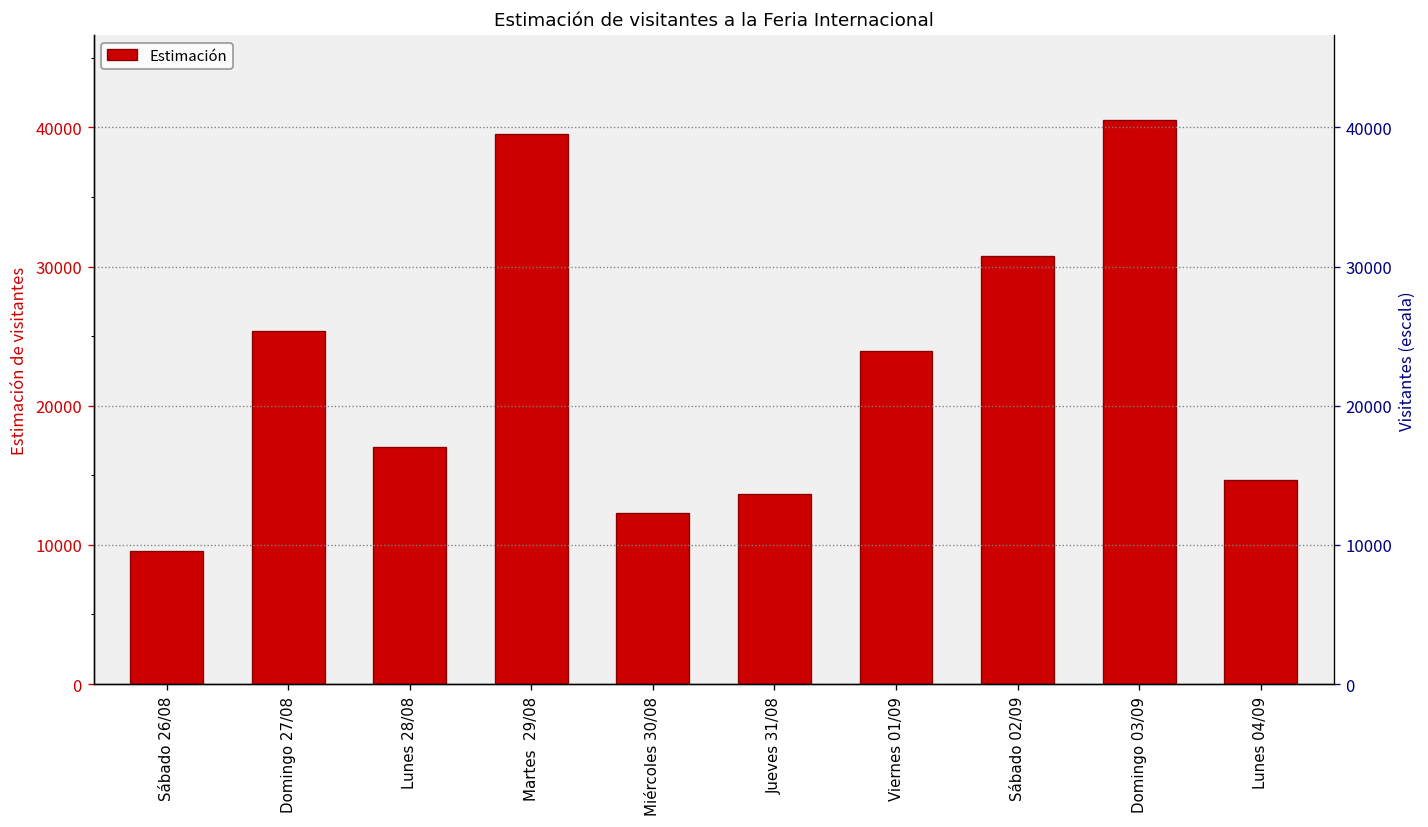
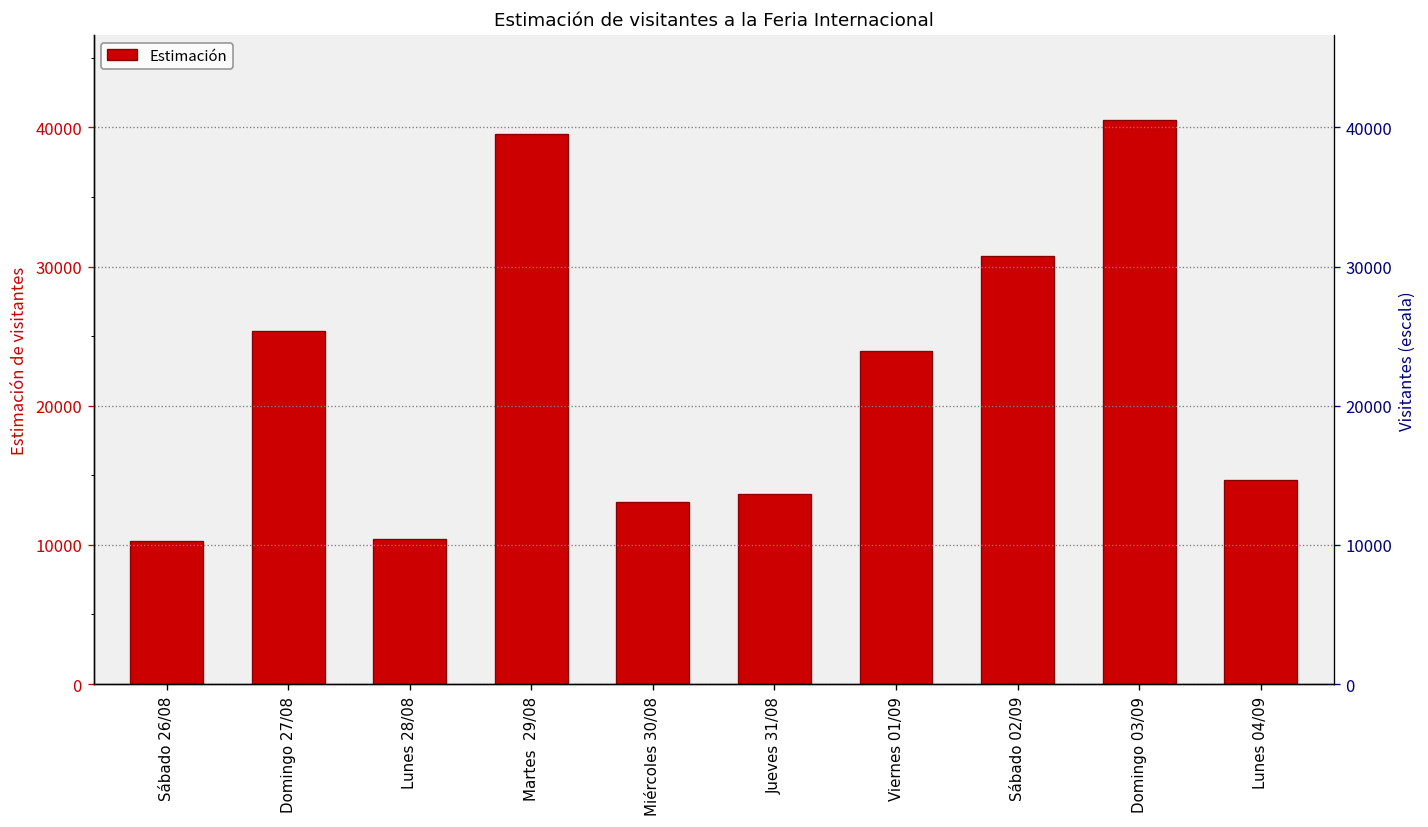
  {
-   "Sábado 26/08": 9500,
+   "Sábado 26/08": 10300,
    "Domingo 27/08": 25400,
-   "Lunes 28/08": 17000,
+   "Lunes 28/08": 10400,
    "Martes 29/08": 39500,
-   "Miércoles 30/08": 12300,
+   "Miércoles 30/08": 13100,
    "Jueves 31/08": 13700,
    "Viernes 01/09": 23900,
    "Sábado 02/09": 30800,
    "Domingo 03/09": 40500,
    "Lunes 04/09": 14700
  }
